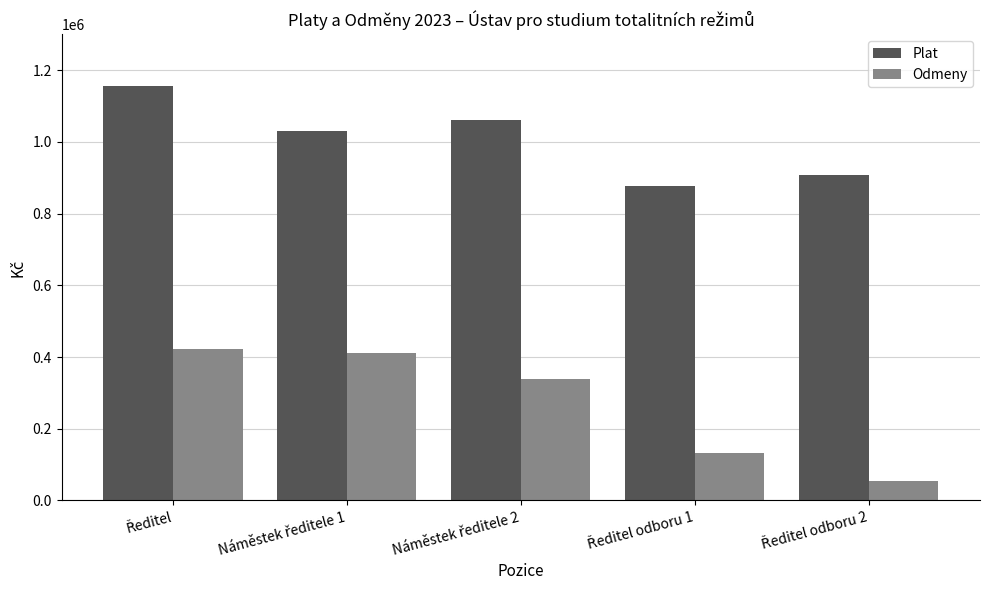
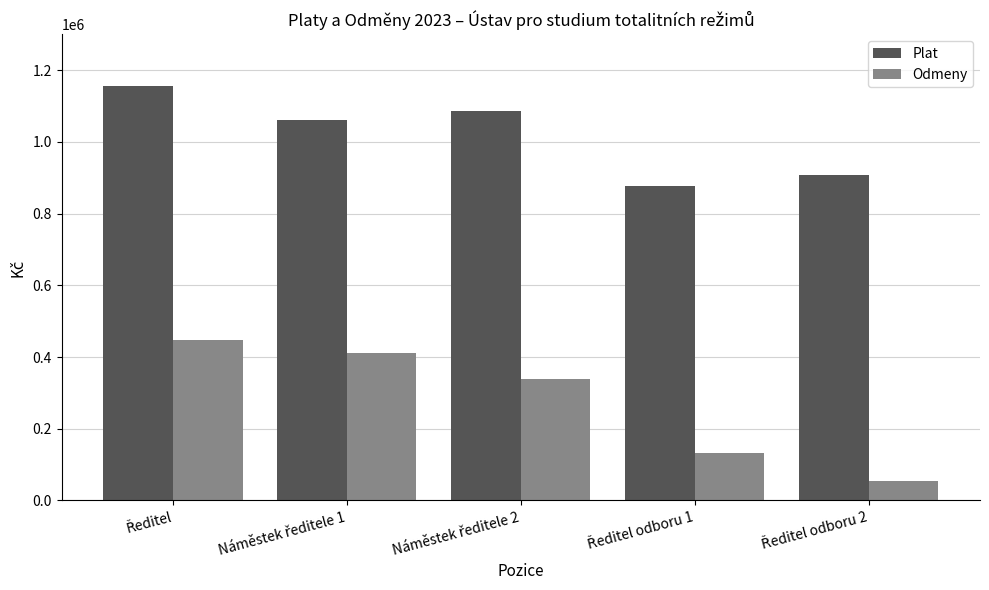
  {
    "Plat": {
      "Ředitel": 1150000,
-     "Náměstek ředitele 1": 1030000,
-     "Náměstek ředitele 2": 1060000,
+     "Náměstek ředitele 1": 1060000,
+     "Náměstek ředitele 2": 1090000,
      "Ředitel odboru 1": 880000,
      "Ředitel odboru 2": 910000
    },
    "Odmeny": {
-     "Ředitel": 420000,
+     "Ředitel": 450000,
      "Náměstek ředitele 1": 410000,
      "Náměstek ředitele 2": 340000,
      "Ředitel odboru 1": 130000,
      "Ředitel odboru 2": 50000
    }
  }
